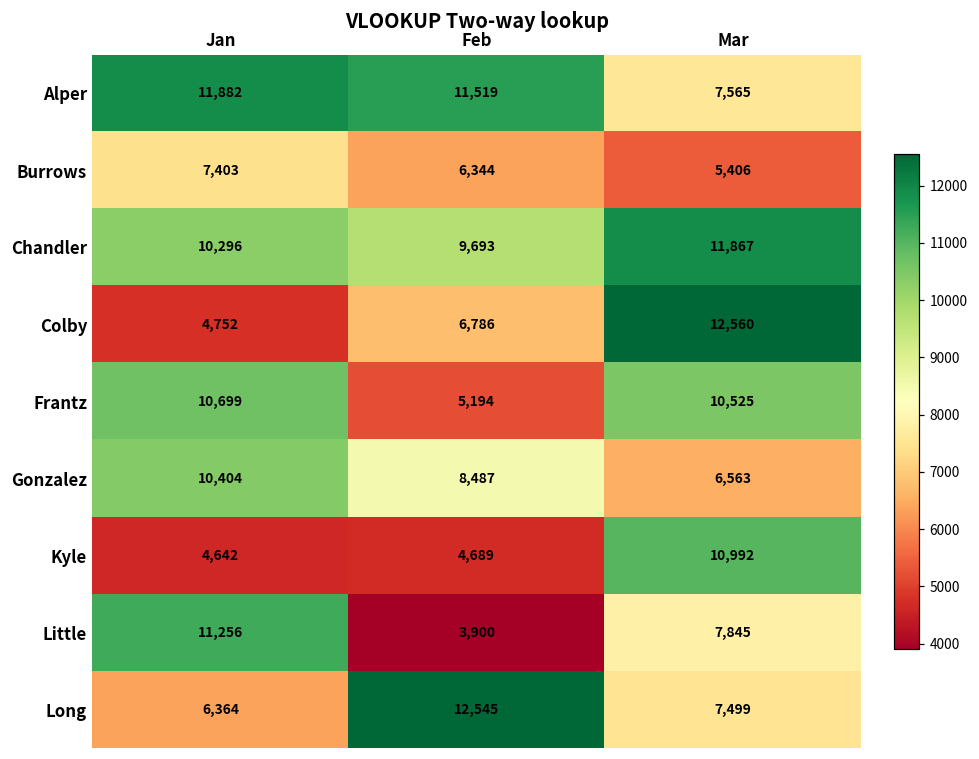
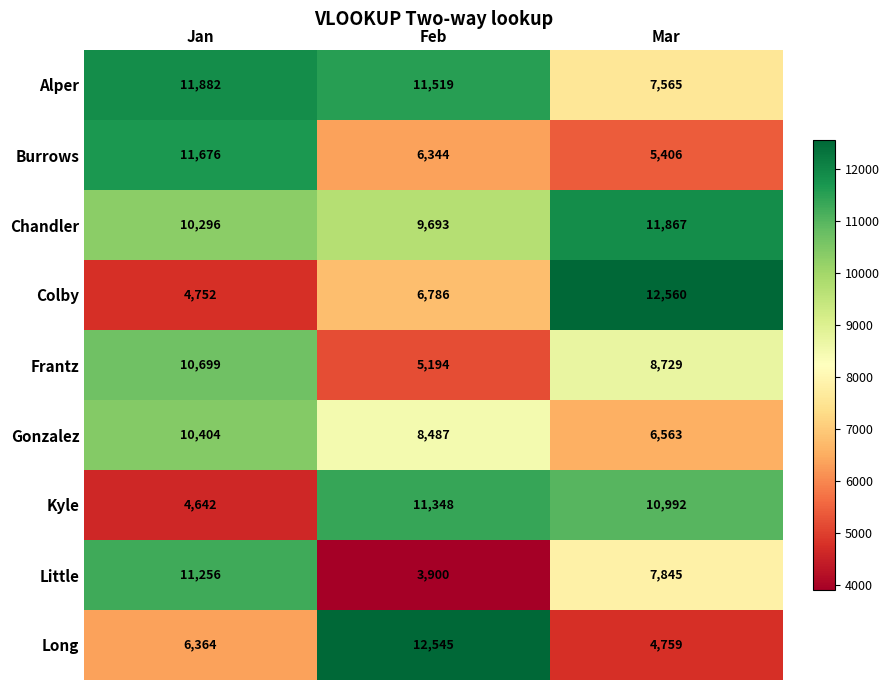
  {
    "Alper": {
      "Jan": "11,882",
      "Feb": "11,519",
      "Mar": "7,565"
    },
    "Burrows": {
-     "Jan": "7,403",
+     "Jan": "11,676",
      "Feb": "6,344",
      "Mar": "5,406"
    },
    "Chandler": {
      "Jan": "10,296",
      "Feb": "9,693",
      "Mar": "11,867"
    },
    "Colby": {
      "Jan": "4,752",
      "Feb": "6,786",
      "Mar": "12,560"
    },
    "Frantz": {
      "Jan": "10,699",
      "Feb": "5,194",
-     "Mar": "10,525"
+     "Mar": "8,729"
    },
    "Gonzalez": {
      "Jan": "10,404",
      "Feb": "8,487",
      "Mar": "6,563"
    },
    "Kyle": {
      "Jan": "4,642",
-     "Feb": "4,689",
+     "Feb": "11,348",
      "Mar": "10,992"
    },
    "Little": {
      "Jan": "11,256",
      "Feb": "3,900",
      "Mar": "7,845"
    },
    "Long": {
      "Jan": "6,364",
      "Feb": "12,545",
-     "Mar": "7,499"
+     "Mar": "4,759"
    }
  }
